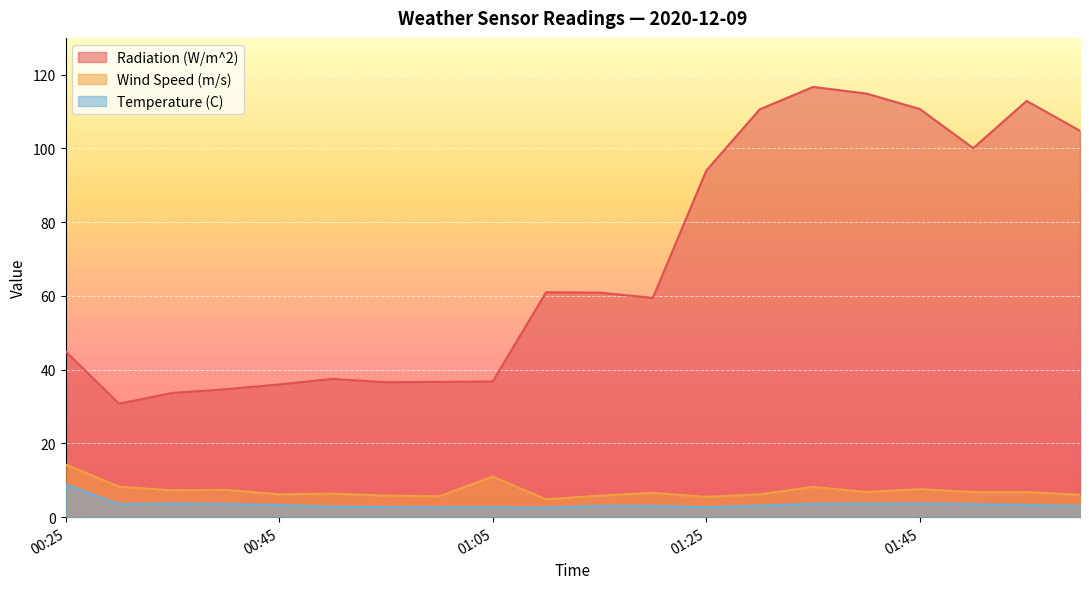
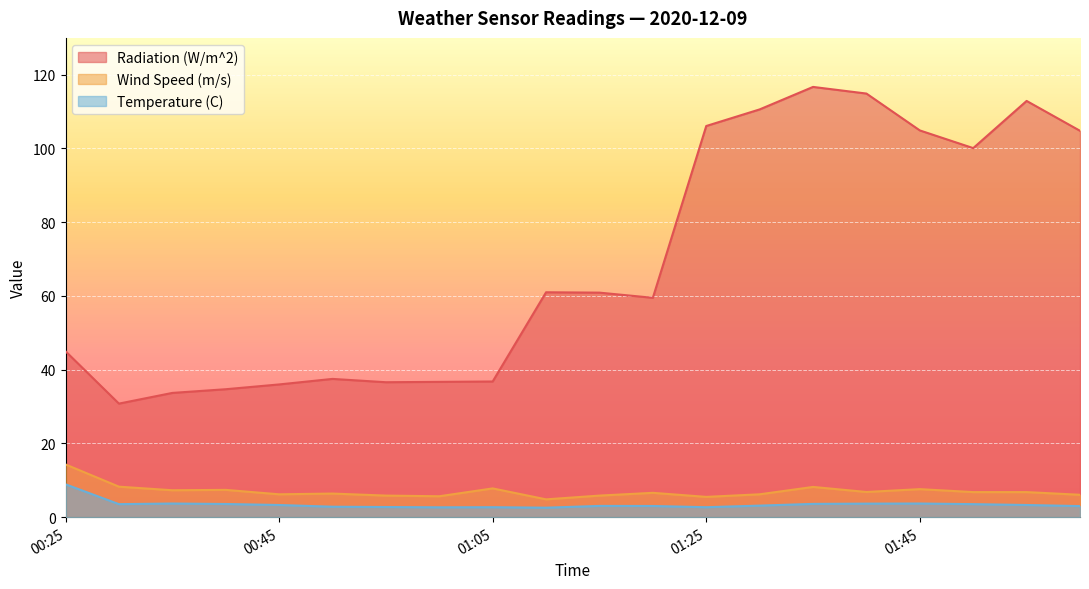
  {
    "Radiation (W/m^2)": {
      "00:25": 45,
      "00:45": 36,
      "01:05": 37,
-     "01:25": 94,
-     "01:45": 111
+     "01:25": 106,
+     "01:45": 105
    },
    "Wind Speed (m/s)": {
      "00:25": 14,
      "00:45": 6,
-     "01:05": 11,
+     "01:05": 8,
      "01:25": 6,
      "01:45": 8
    },
    "Temperature (C)": {
      "00:25": 9,
      "00:45": 3,
      "01:05": 3,
      "01:25": 3,
      "01:45": 4
    }
  }
